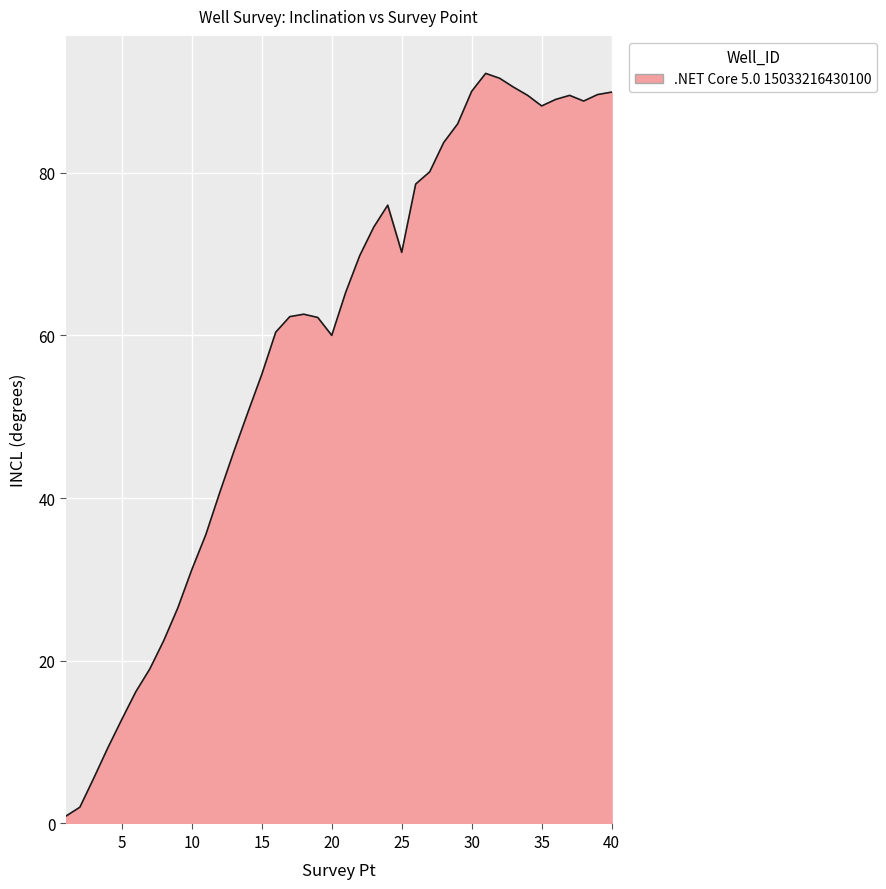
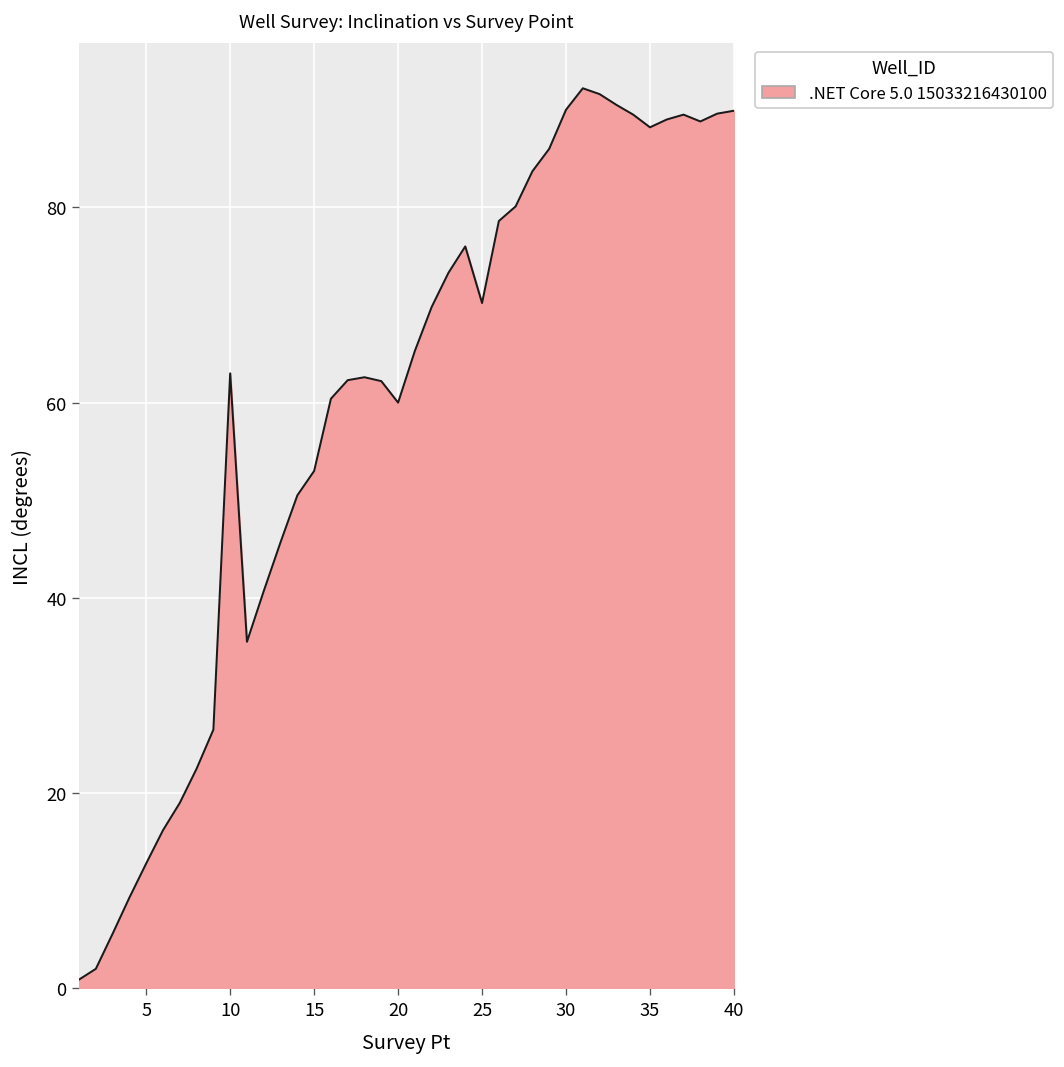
  {
    "5": 13,
-   "10": 31,
-   "15": 55,
+   "10": 63,
+   "15": 53,
    "20": 60,
    "25": 70,
    "30": 90,
    "35": 88,
    "40": 90
  }
